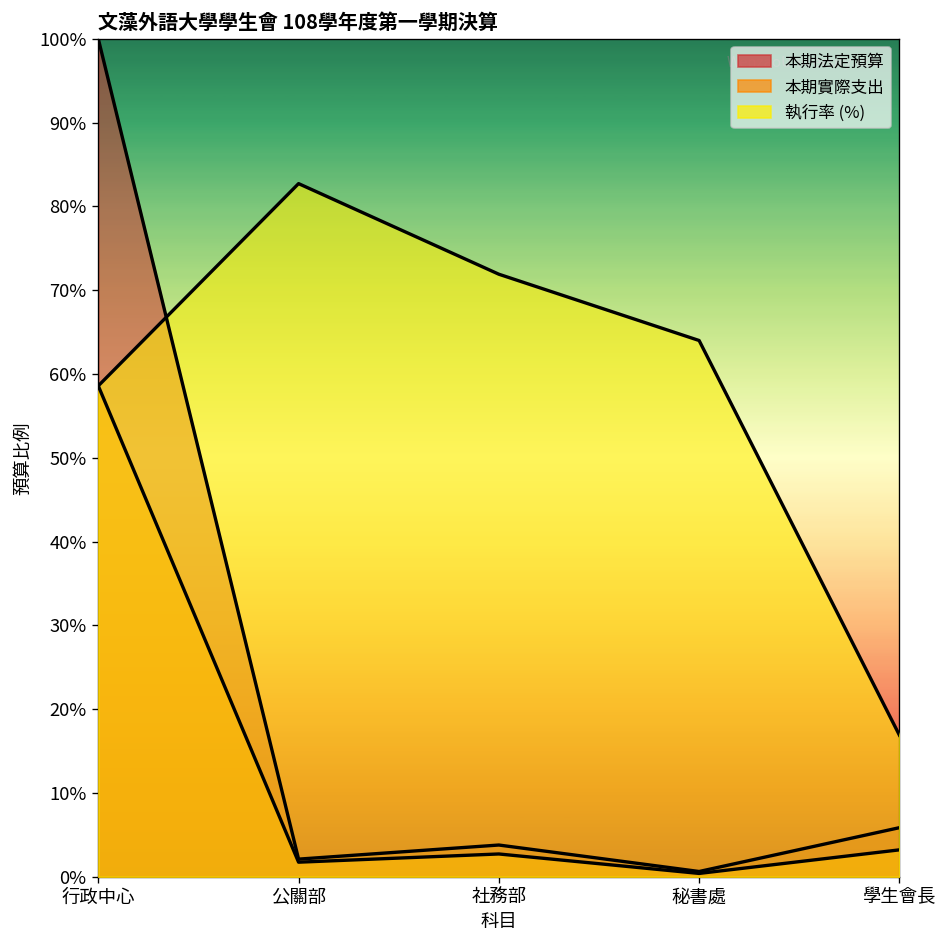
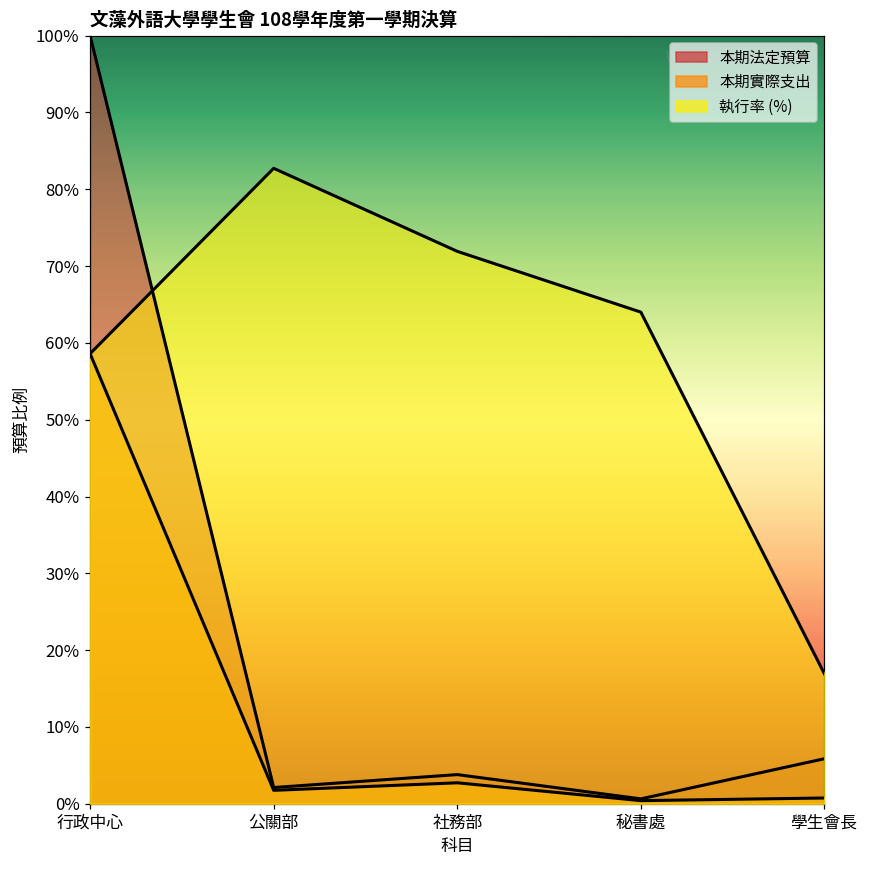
  {
    "本期法定預算": {
      "行政中心": "100%",
      "公關部": "2%",
      "社務部": "4%",
      "學生會長": "6%"
    },
    "本期實際支出": {
      "公關部": "2%",
      "社務部": "3%",
-     "學生會長": "3%"
+     "學生會長": "1%"
    },
    "執行率 (%)": {
      "公關部": "83%",
      "社務部": "72%",
      "秘書處": "64%",
      "學生會長": "17%"
    }
  }
